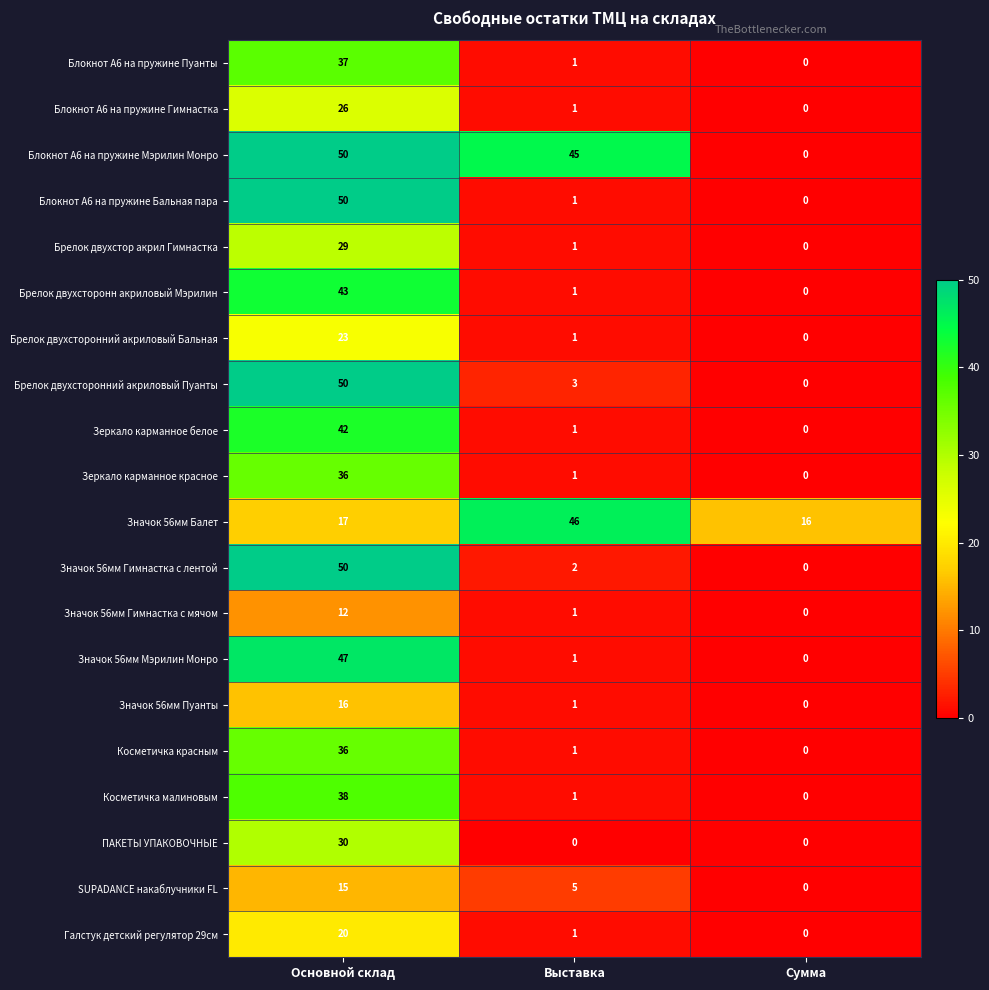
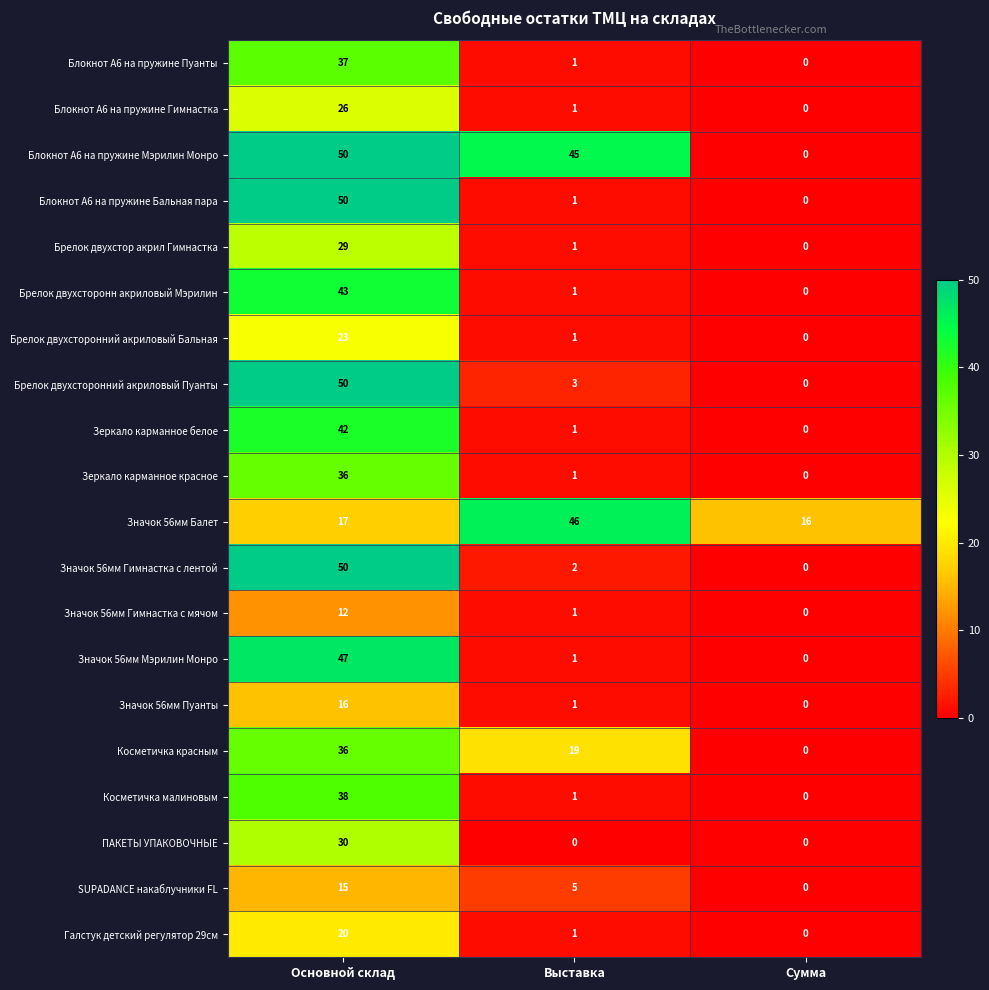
  {
    "Блокнот А6 на пружине Пуанты": {
      "Основной склад": 37,
      "Выставка": 1,
      "Сумма": 0
    },
    "Блокнот А6 на пружине Гимнастка": {
      "Основной склад": 26,
      "Выставка": 1,
      "Сумма": 0
    },
    "Блокнот А6 на пружине Мэрилин Монро": {
      "Основной склад": 50,
      "Выставка": 45,
      "Сумма": 0
    },
    "Блокнот А6 на пружине Бальная пара": {
      "Основной склад": 50,
      "Выставка": 1,
      "Сумма": 0
    },
    "Брелок двухстор акрил Гимнастка": {
      "Основной склад": 29,
      "Выставка": 1,
      "Сумма": 0
    },
    "Брелок двухсторонн акриловый Мэрилин": {
      "Основной склад": 43,
      "Выставка": 1,
      "Сумма": 0
    },
    "Брелок двухсторонний акриловый Бальная": {
      "Основной склад": 23,
      "Выставка": 1,
      "Сумма": 0
    },
    "Брелок двухсторонний акриловый Пуанты": {
      "Основной склад": 50,
      "Выставка": 3,
      "Сумма": 0
    },
    "Зеркало карманное белое": {
      "Основной склад": 42,
      "Выставка": 1,
      "Сумма": 0
    },
    "Зеркало карманное красное": {
      "Основной склад": 36,
      "Выставка": 1,
      "Сумма": 0
    },
    "Значок 56мм Балет": {
      "Основной склад": 17,
      "Выставка": 46,
      "Сумма": 16
    },
    "Значок 56мм Гимнастка с лентой": {
      "Основной склад": 50,
      "Выставка": 2,
      "Сумма": 0
    },
    "Значок 56мм Гимнастка с мячом": {
      "Основной склад": 12,
      "Выставка": 1,
      "Сумма": 0
    },
    "Значок 56мм Мэрилин Монро": {
      "Основной склад": 47,
      "Выставка": 1,
      "Сумма": 0
    },
    "Значок 56мм Пуанты": {
      "Основной склад": 16,
      "Выставка": 1,
      "Сумма": 0
    },
    "Косметичка красным": {
      "Основной склад": 36,
-     "Выставка": 1,
+     "Выставка": 19,
      "Сумма": 0
    },
    "Косметичка малиновым": {
      "Основной склад": 38,
      "Выставка": 1,
      "Сумма": 0
    },
    "ПАКЕТЫ УПАКОВОЧНЫЕ": {
      "Основной склад": 30,
      "Выставка": 0,
      "Сумма": 0
    },
    "SUPADANCE накаблучники FL": {
      "Основной склад": 15,
      "Выставка": 5,
      "Сумма": 0
    },
    "Галстук детский регулятор 29см": {
      "Основной склад": 20,
      "Выставка": 1,
      "Сумма": 0
    }
  }
